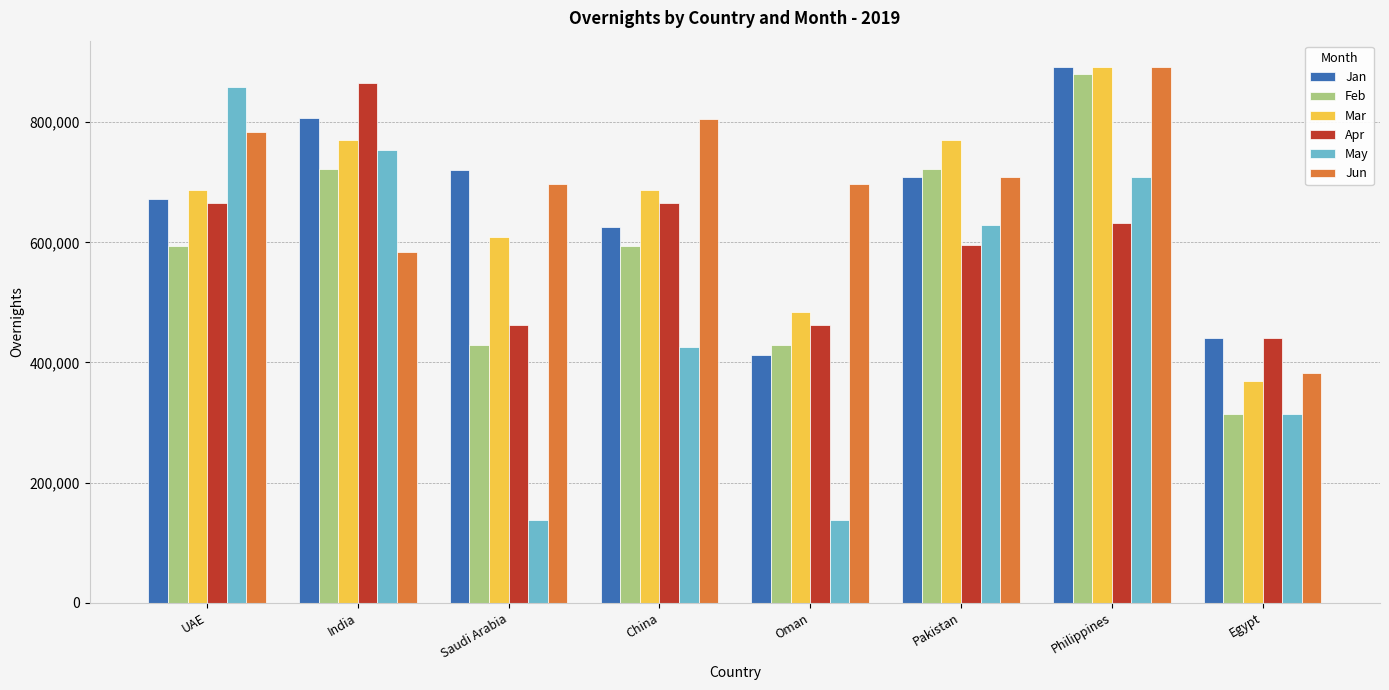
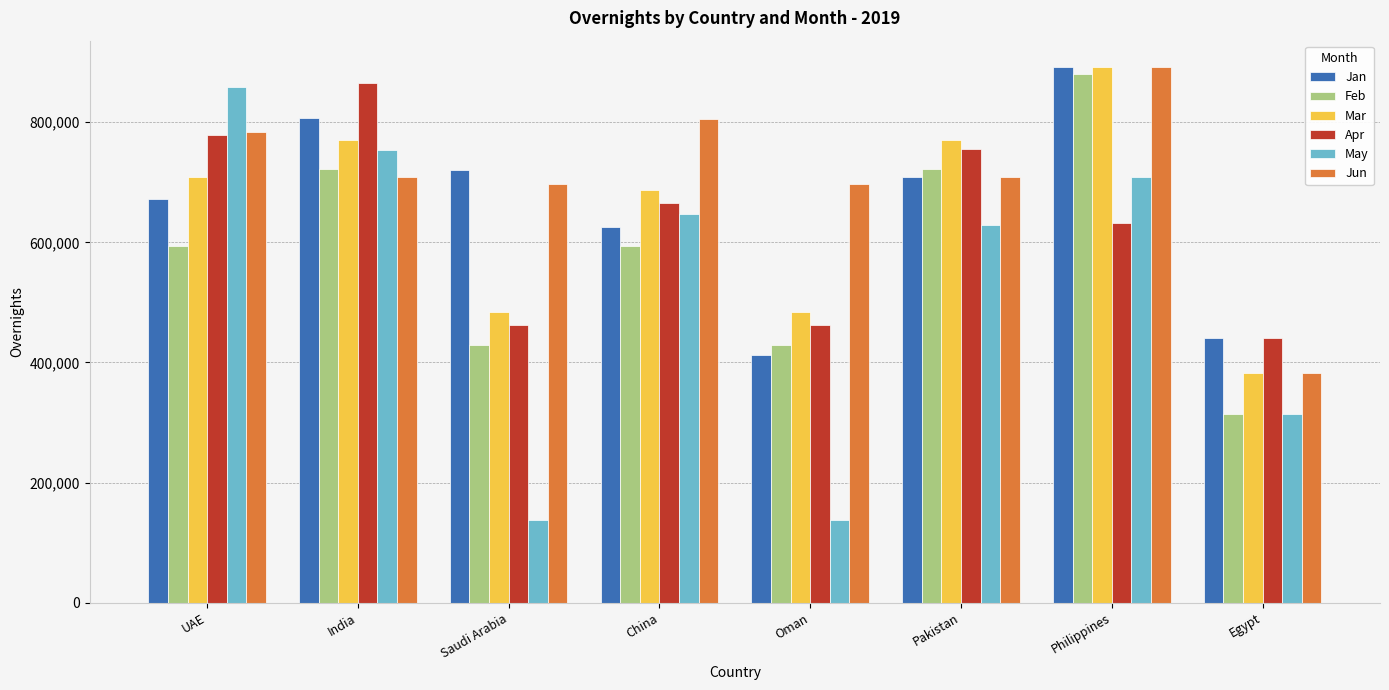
  {
    "Jan": {
      "UAE": "670,000",
      "India": "810,000",
      "Saudi Arabia": "720,000",
      "China": "630,000",
      "Oman": "410,000",
      "Pakistan": "710,000",
      "Philippines": "890,000",
      "Egypt": "440,000"
    },
    "Feb": {
      "UAE": "590,000",
      "India": "720,000",
      "Saudi Arabia": "430,000",
      "China": "590,000",
      "Oman": "430,000",
      "Pakistan": "720,000",
      "Philippines": "880,000",
      "Egypt": "310,000"
    },
    "Mar": {
-     "UAE": "690,000",
+     "UAE": "710,000",
      "India": "770,000",
-     "Saudi Arabia": "610,000",
+     "Saudi Arabia": "480,000",
      "China": "690,000",
      "Oman": "480,000",
      "Pakistan": "770,000",
      "Philippines": "890,000",
-     "Egypt": "370,000"
+     "Egypt": "380,000"
    },
    "Apr": {
-     "UAE": "670,000",
+     "UAE": "780,000",
      "India": "860,000",
      "Saudi Arabia": "460,000",
      "China": "670,000",
      "Oman": "460,000",
-     "Pakistan": "600,000",
+     "Pakistan": "760,000",
      "Philippines": "630,000",
      "Egypt": "440,000"
    },
    "May": {
      "UAE": "860,000",
      "India": "750,000",
      "Saudi Arabia": "140,000",
-     "China": "430,000",
+     "China": "650,000",
      "Oman": "140,000",
      "Pakistan": "630,000",
      "Philippines": "710,000",
      "Egypt": "310,000"
    },
    "Jun": {
      "UAE": "780,000",
-     "India": "580,000",
+     "India": "710,000",
      "Saudi Arabia": "700,000",
      "China": "810,000",
      "Oman": "700,000",
      "Pakistan": "710,000",
      "Philippines": "890,000",
      "Egypt": "380,000"
    }
  }
